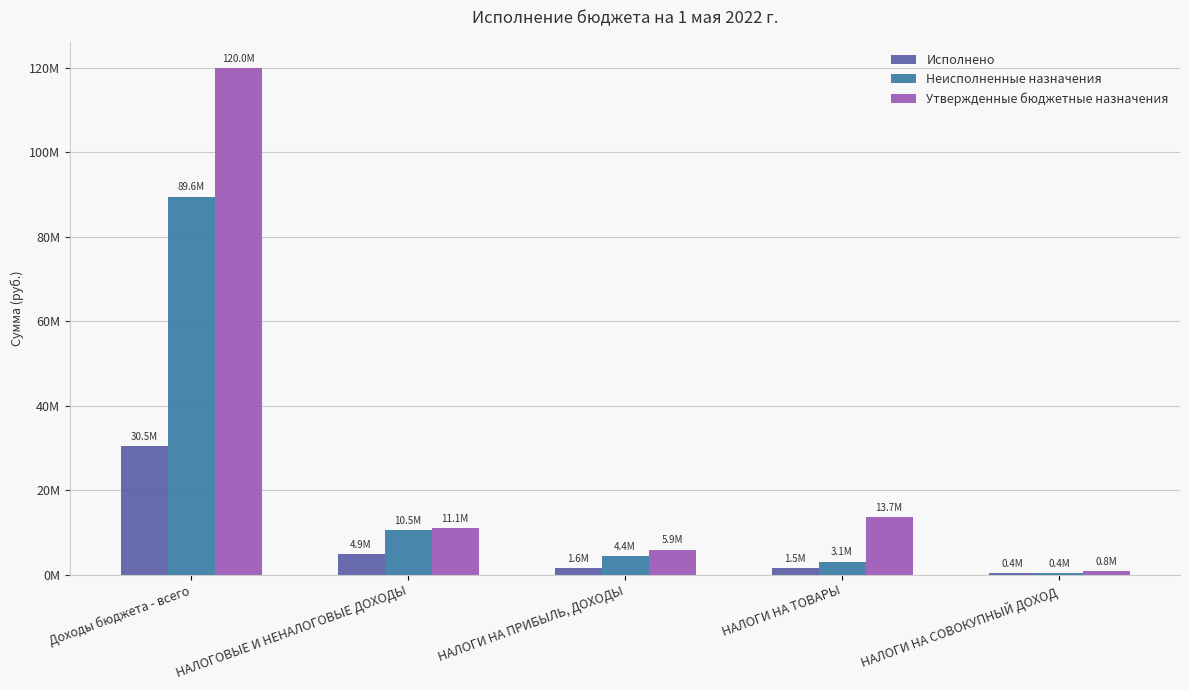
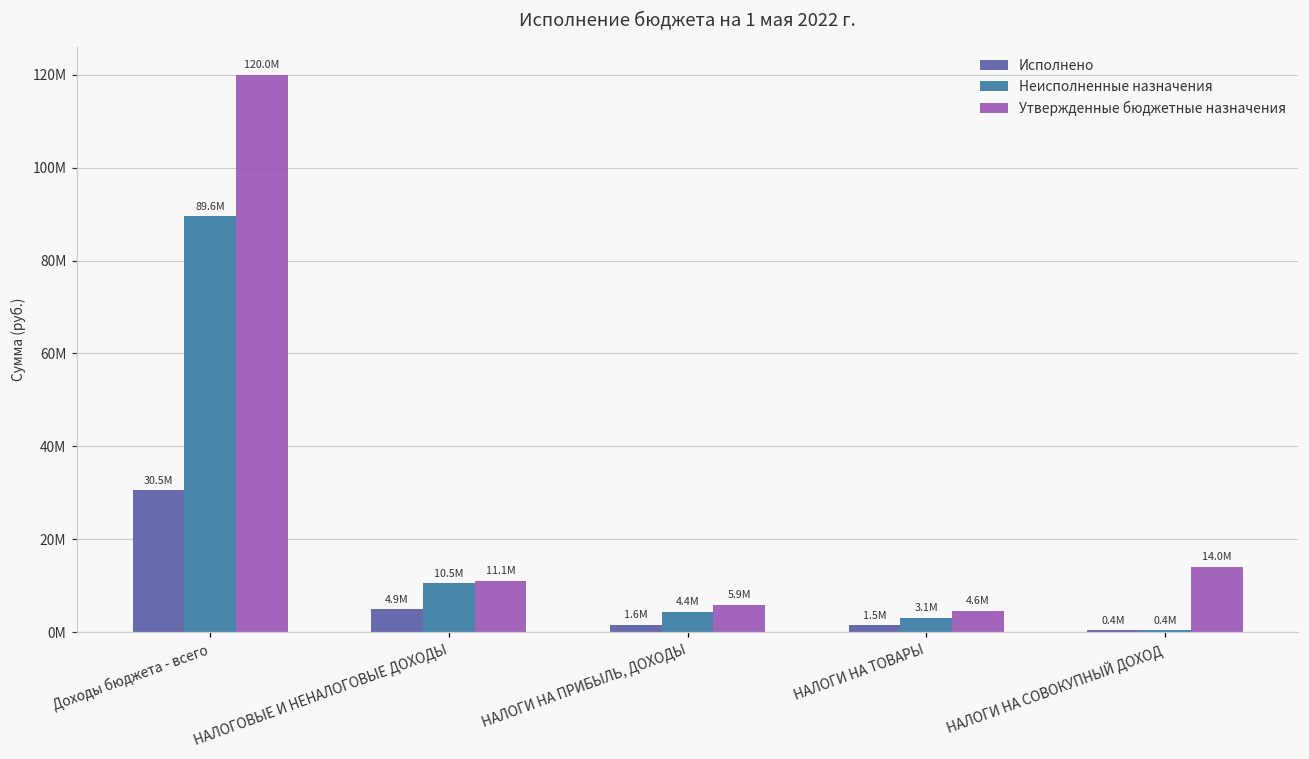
  {
    "Утвержденные бюджетные назначения": {
      "Доходы бюджета - всего": "120.0M",
      "НАЛОГОВЫЕ И НЕНАЛОГОВЫЕ ДОХОДЫ": "11.1M",
      "НАЛОГИ НА ПРИБЫЛЬ, ДОХОДЫ": "5.9M",
-     "НАЛОГИ НА ТОВАРЫ": "13.7M",
-     "НАЛОГИ НА СОВОКУПНЫЙ ДОХОД": "0.8M"
+     "НАЛОГИ НА ТОВАРЫ": "4.6M",
+     "НАЛОГИ НА СОВОКУПНЫЙ ДОХОД": "14.0M"
    }
  }
